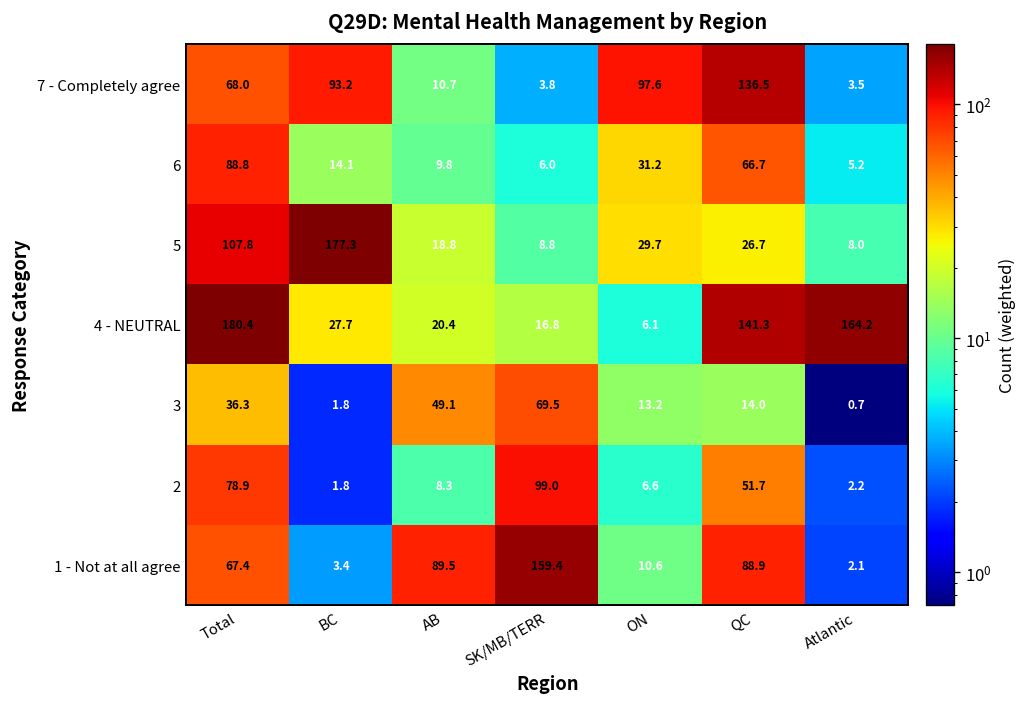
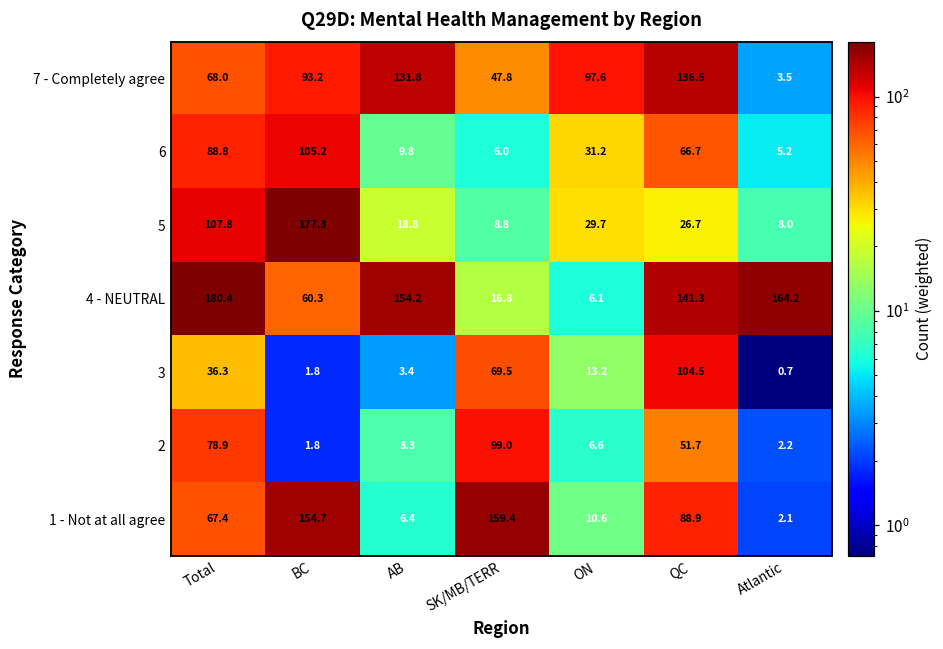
  {
    "7 - Completely agree": {
      "Total": 68.0,
      "BC": 93.2,
-     "AB": 10.7,
-     "SK/MB/TERR": 3.8,
+     "AB": 131.8,
+     "SK/MB/TERR": 47.8,
      "ON": 97.6,
      "QC": 136.5,
      "Atlantic": 3.5
    },
    "6": {
      "Total": 88.8,
-     "BC": 14.1,
+     "BC": 105.2,
      "AB": 9.8,
      "SK/MB/TERR": 6.0,
      "ON": 31.2,
      "QC": 66.7,
      "Atlantic": 5.2
    },
    "5": {
      "Total": 107.8,
      "BC": 177.3,
      "AB": 18.8,
      "SK/MB/TERR": 8.8,
      "ON": 29.7,
      "QC": 26.7,
      "Atlantic": 8.0
    },
    "4 - NEUTRAL": {
      "Total": 180.4,
-     "BC": 27.7,
-     "AB": 20.4,
+     "BC": 60.3,
+     "AB": 154.2,
      "SK/MB/TERR": 16.8,
      "ON": 6.1,
      "QC": 141.3,
      "Atlantic": 164.2
    },
    "3": {
      "Total": 36.3,
      "BC": 1.8,
-     "AB": 49.1,
+     "AB": 3.4,
      "SK/MB/TERR": 69.5,
      "ON": 13.2,
-     "QC": 14.0,
+     "QC": 104.5,
      "Atlantic": 0.7
    },
    "2": {
      "Total": 78.9,
      "BC": 1.8,
      "AB": 8.3,
      "SK/MB/TERR": 99.0,
      "ON": 6.6,
      "QC": 51.7,
      "Atlantic": 2.2
    },
    "1 - Not at all agree": {
      "Total": 67.4,
-     "BC": 3.4,
-     "AB": 89.5,
+     "BC": 154.7,
+     "AB": 6.4,
      "SK/MB/TERR": 159.4,
      "ON": 10.6,
      "QC": 88.9,
      "Atlantic": 2.1
    }
  }
